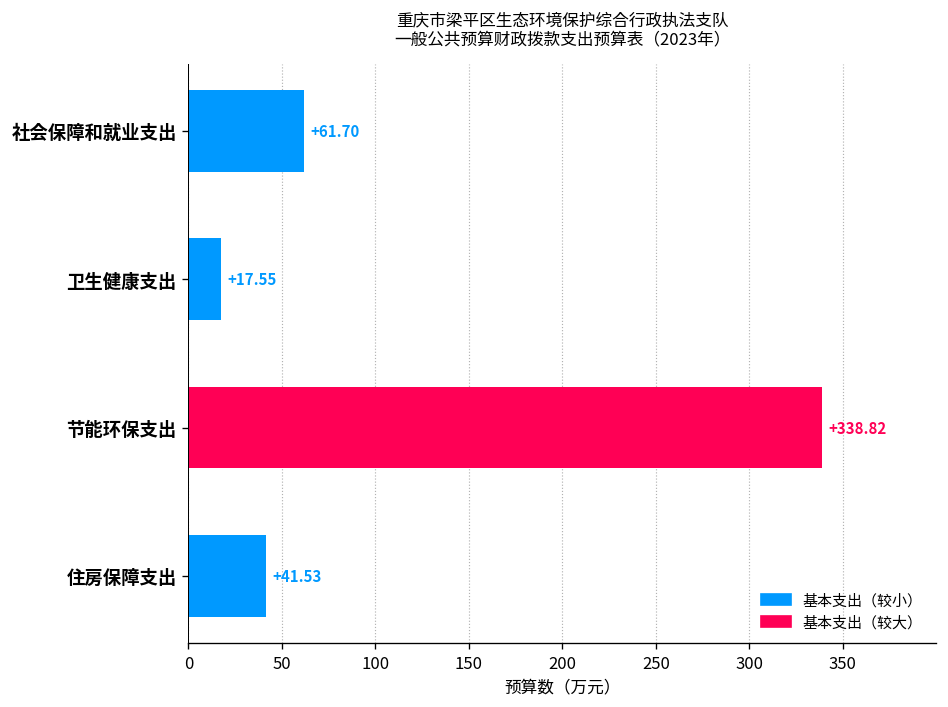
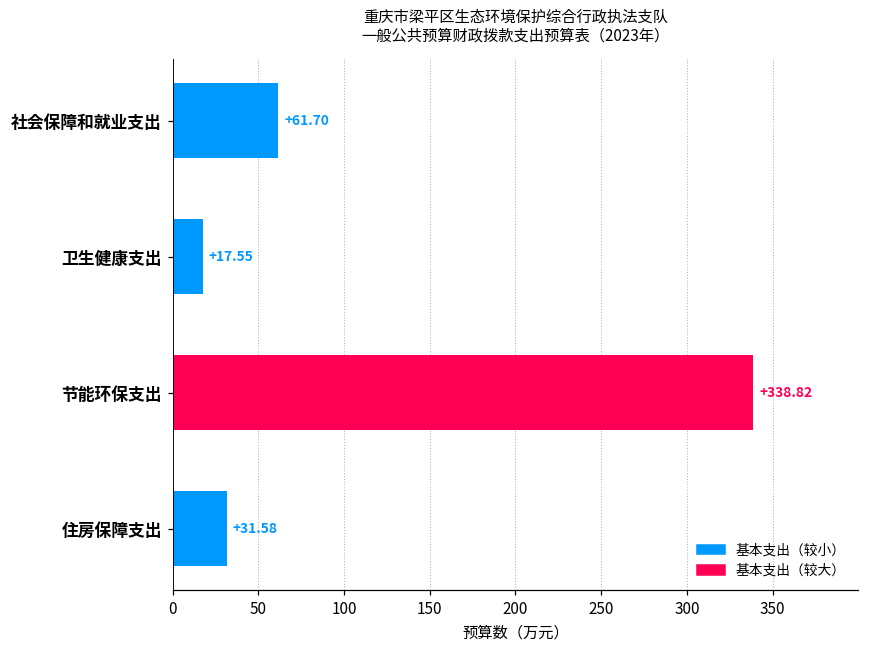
  {
    "社会保障和就业支出": "+61.70",
    "卫生健康支出": "+17.55",
    "节能环保支出": "+338.82",
-   "住房保障支出": "+41.53"
+   "住房保障支出": "+31.58"
  }
